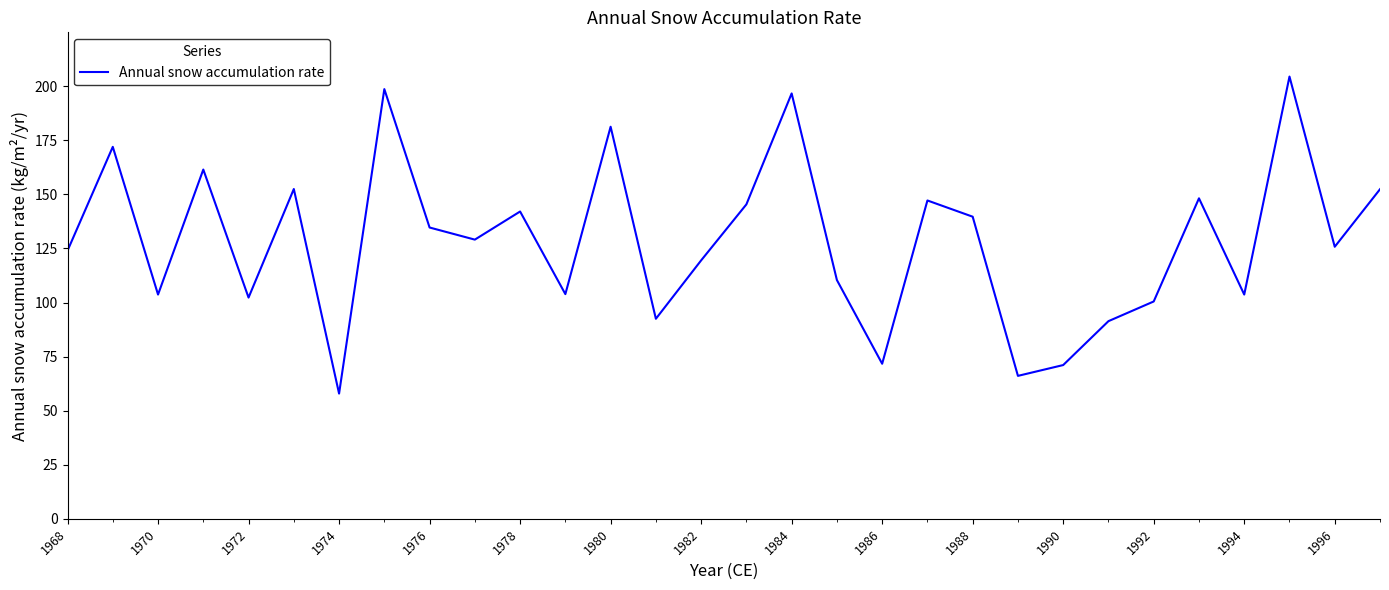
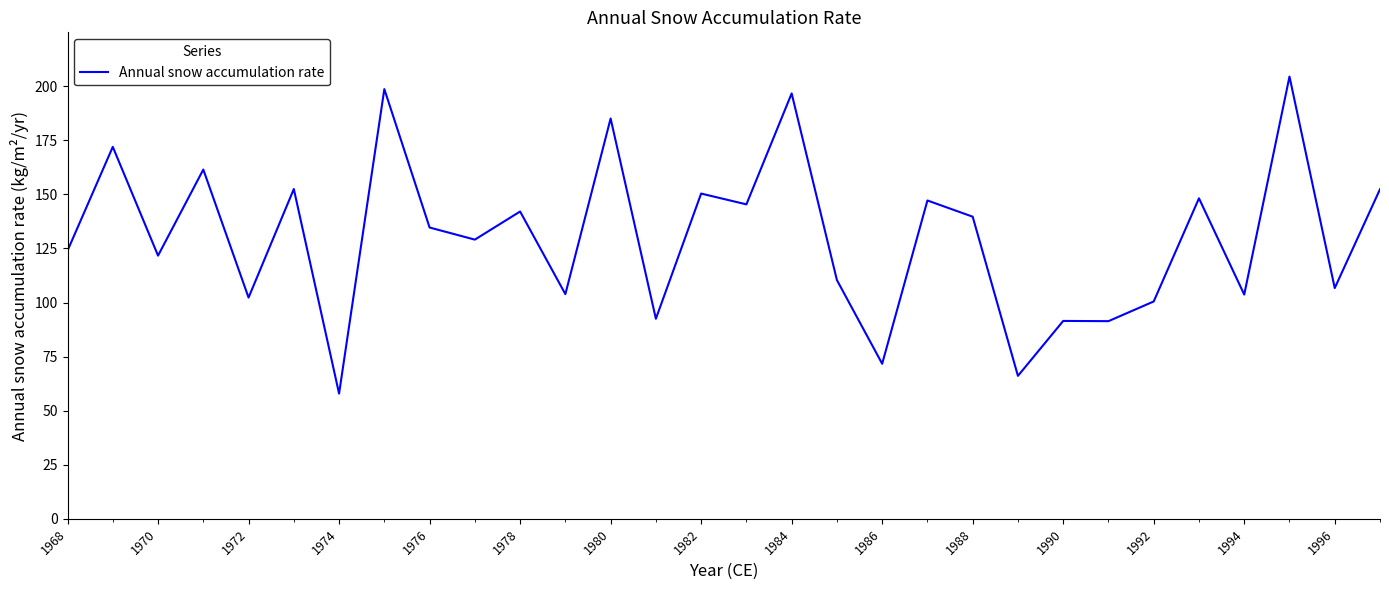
  {
    "1968": 124,
-   "1970": 104,
+   "1970": 122,
    "1972": 102,
    "1974": 58,
    "1976": 135,
    "1978": 142,
-   "1980": 181,
-   "1982": 120,
+   "1980": 185,
+   "1982": 150,
    "1984": 197,
    "1986": 72,
    "1988": 140,
-   "1990": 71,
+   "1990": 92,
    "1992": 101,
    "1994": 104,
-   "1996": 126
+   "1996": 107
  }
